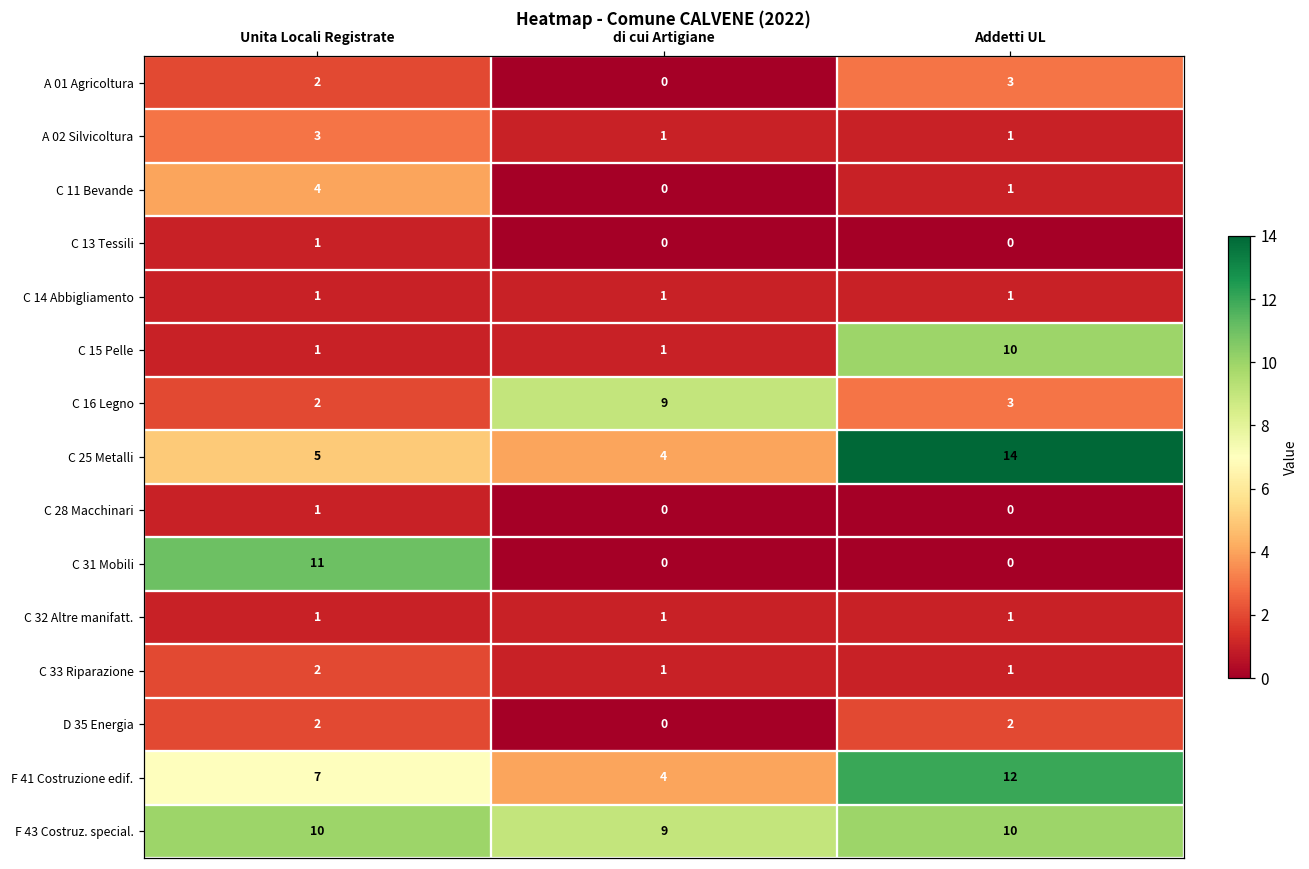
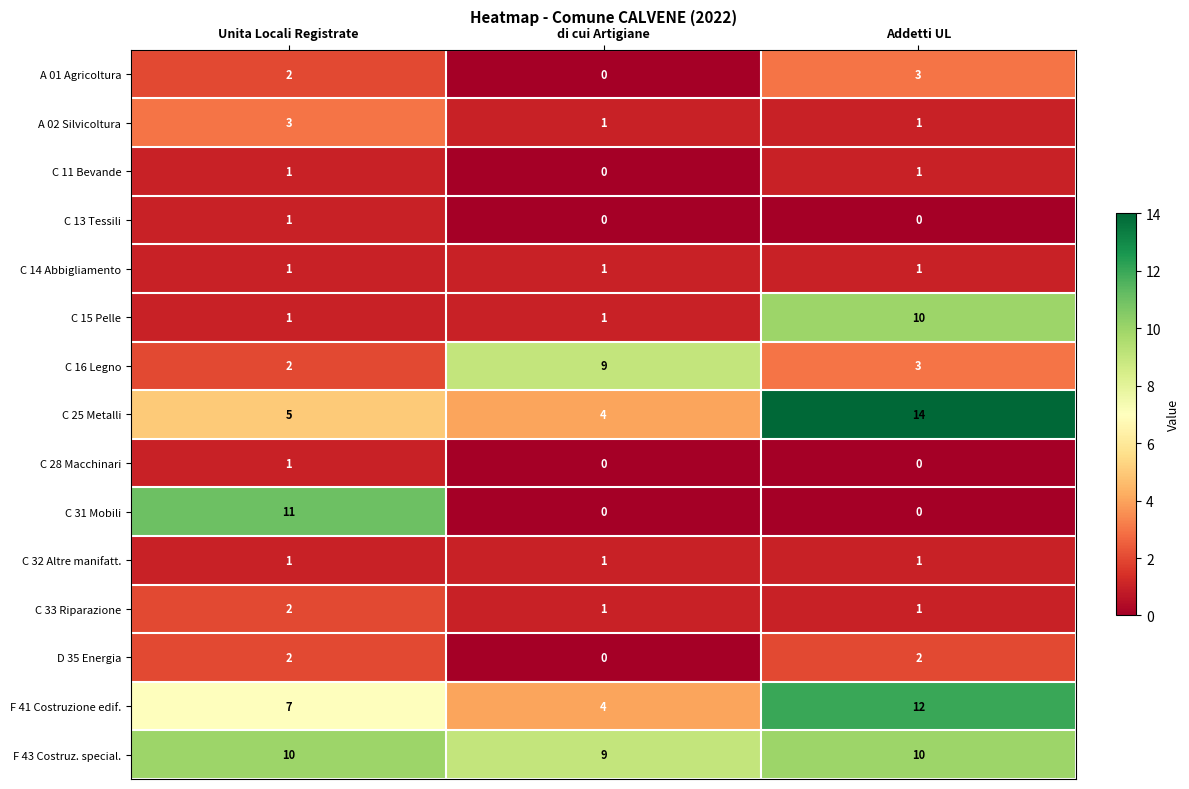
  {
    "A 01 Agricoltura": {
      "Unita Locali Registrate": 2,
      "di cui Artigiane": 0,
      "Addetti UL": 3
    },
    "A 02 Silvicoltura": {
      "Unita Locali Registrate": 3,
      "di cui Artigiane": 1,
      "Addetti UL": 1
    },
    "C 11 Bevande": {
-     "Unita Locali Registrate": 4,
+     "Unita Locali Registrate": 1,
      "di cui Artigiane": 0,
      "Addetti UL": 1
    },
    "C 13 Tessili": {
      "Unita Locali Registrate": 1,
      "di cui Artigiane": 0,
      "Addetti UL": 0
    },
    "C 14 Abbigliamento": {
      "Unita Locali Registrate": 1,
      "di cui Artigiane": 1,
      "Addetti UL": 1
    },
    "C 15 Pelle": {
      "Unita Locali Registrate": 1,
      "di cui Artigiane": 1,
      "Addetti UL": 10
    },
    "C 16 Legno": {
      "Unita Locali Registrate": 2,
      "di cui Artigiane": 9,
      "Addetti UL": 3
    },
    "C 25 Metalli": {
      "Unita Locali Registrate": 5,
      "di cui Artigiane": 4,
      "Addetti UL": 14
    },
    "C 28 Macchinari": {
      "Unita Locali Registrate": 1,
      "di cui Artigiane": 0,
      "Addetti UL": 0
    },
    "C 31 Mobili": {
      "Unita Locali Registrate": 11,
      "di cui Artigiane": 0,
      "Addetti UL": 0
    },
    "C 32 Altre manifatt.": {
      "Unita Locali Registrate": 1,
      "di cui Artigiane": 1,
      "Addetti UL": 1
    },
    "C 33 Riparazione": {
      "Unita Locali Registrate": 2,
      "di cui Artigiane": 1,
      "Addetti UL": 1
    },
    "D 35 Energia": {
      "Unita Locali Registrate": 2,
      "di cui Artigiane": 0,
      "Addetti UL": 2
    },
    "F 41 Costruzione edif.": {
      "Unita Locali Registrate": 7,
      "di cui Artigiane": 4,
      "Addetti UL": 12
    },
    "F 43 Costruz. special.": {
      "Unita Locali Registrate": 10,
      "di cui Artigiane": 9,
      "Addetti UL": 10
    }
  }
